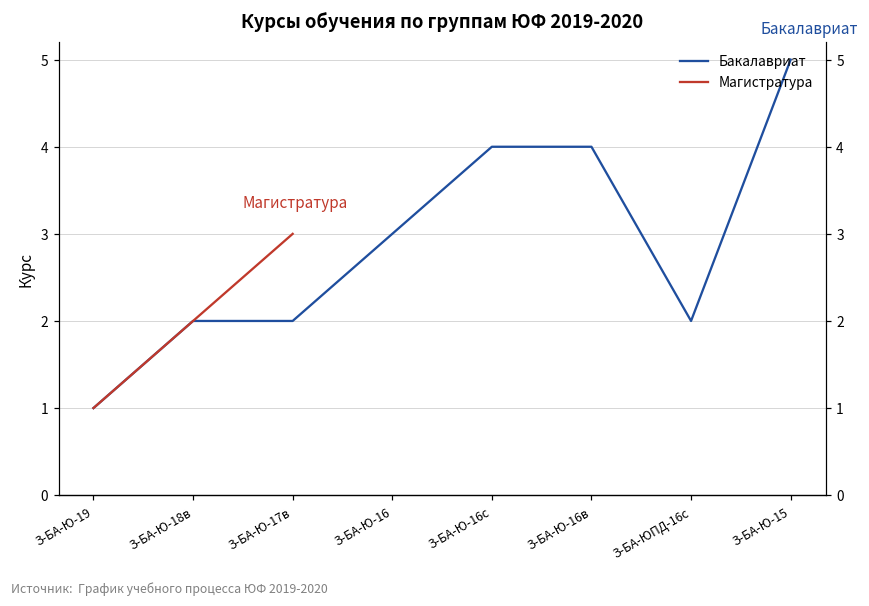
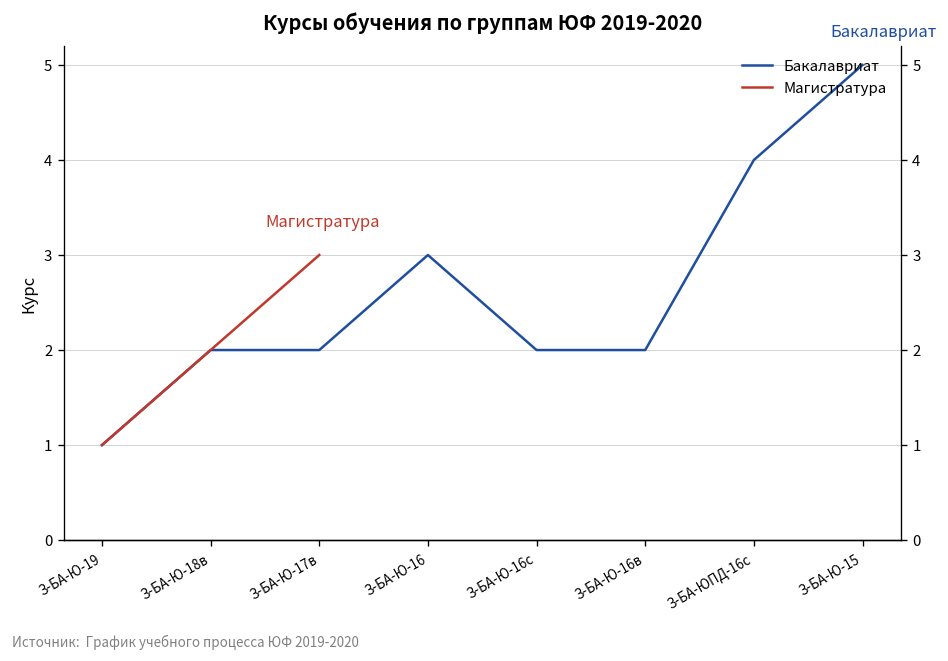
  {
    "Бакалавриат": {
      "З-БА-Ю-17в": 2,
      "З-БА-Ю-16": 3,
-     "З-БА-Ю-16с": 4,
-     "З-БА-Ю-16в": 4,
-     "З-БА-ЮПД-16с": 2,
+     "З-БА-Ю-16с": 2,
+     "З-БА-Ю-16в": 2,
+     "З-БА-ЮПД-16с": 4,
      "З-БА-Ю-15": 5
    },
    "Магистратура": {
      "З-БА-Ю-17в": 3
    }
  }
